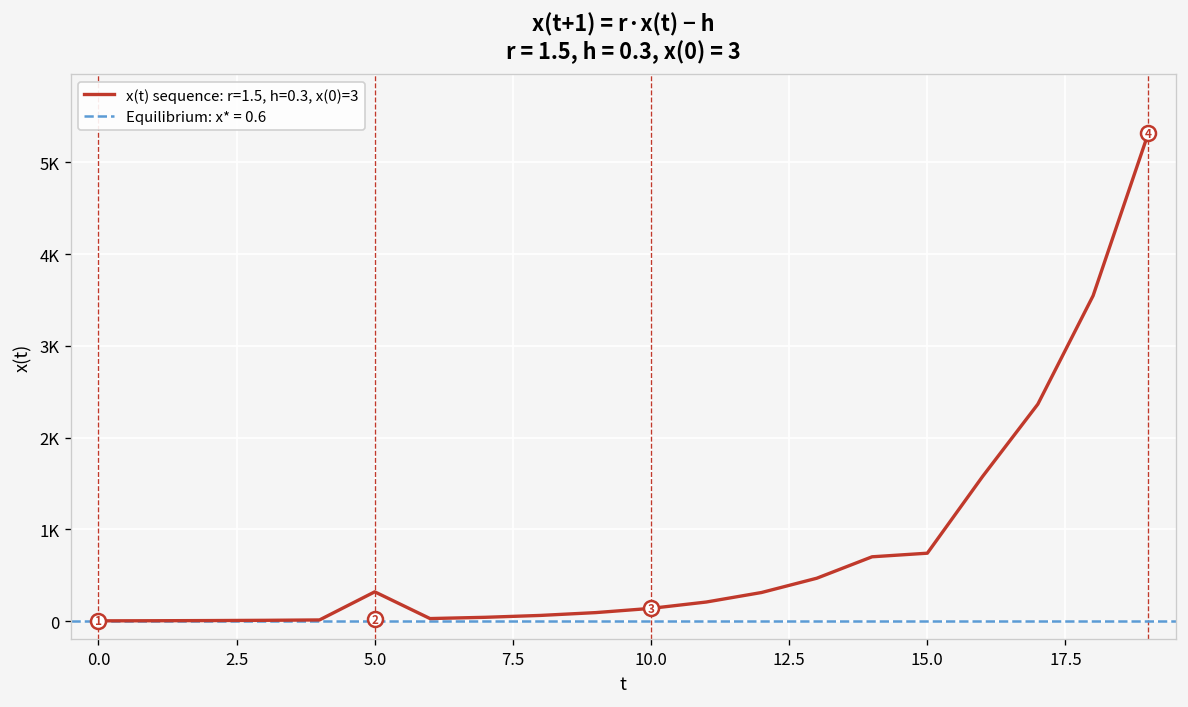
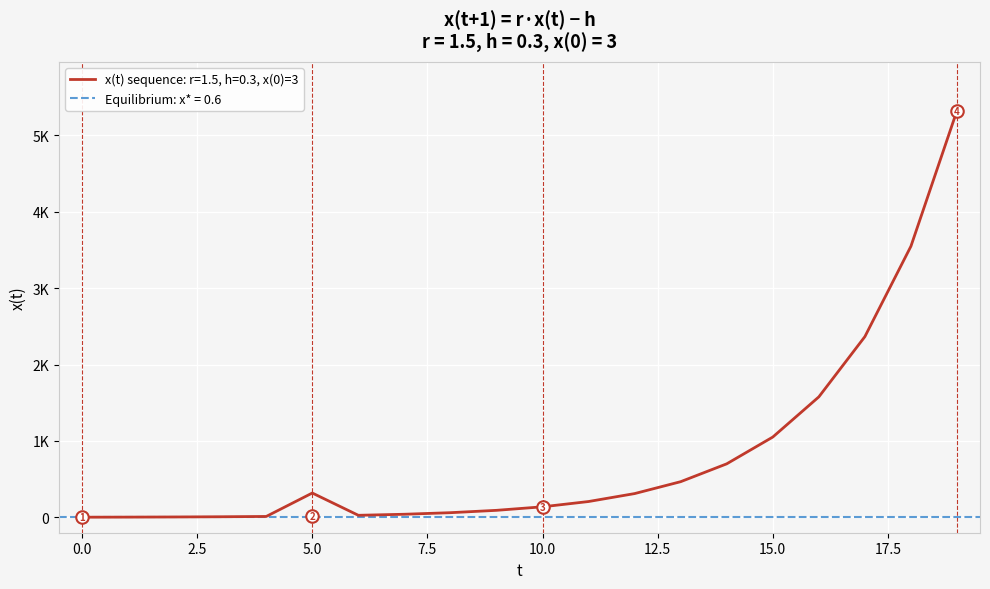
  {
    "x(t) sequence: r=1.5, h=0.3, x(0)=3": {
      "5.0": 300,
-     "15.0": 700
+     "15.0": 1100
    }
  }
